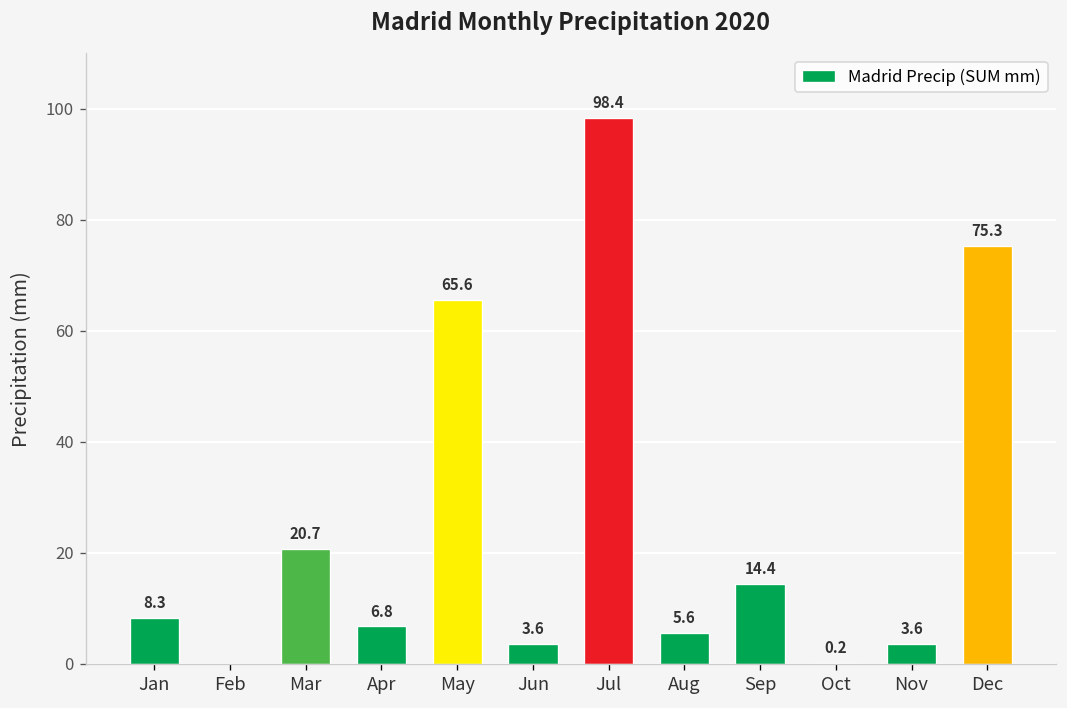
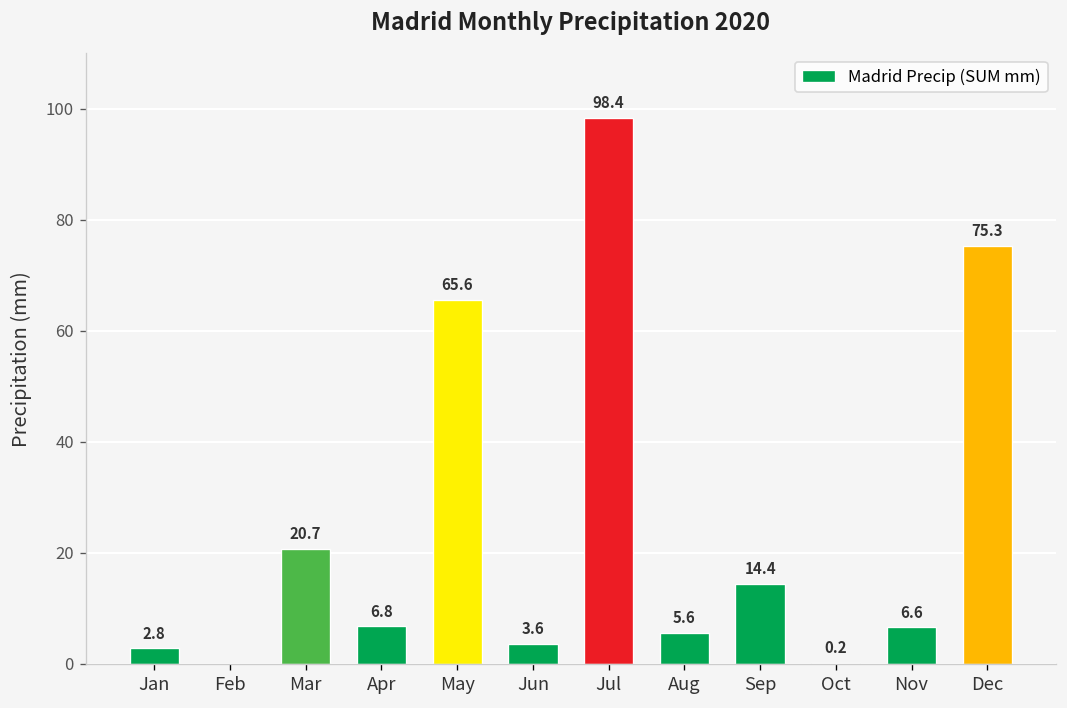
  {
-   "Jan": 8.3,
+   "Jan": 2.8,
    "Mar": 20.7,
    "Apr": 6.8,
    "May": 65.6,
    "Jun": 3.6,
    "Jul": 98.4,
    "Aug": 5.6,
    "Sep": 14.4,
    "Oct": 0.2,
-   "Nov": 3.6,
+   "Nov": 6.6,
    "Dec": 75.3
  }
